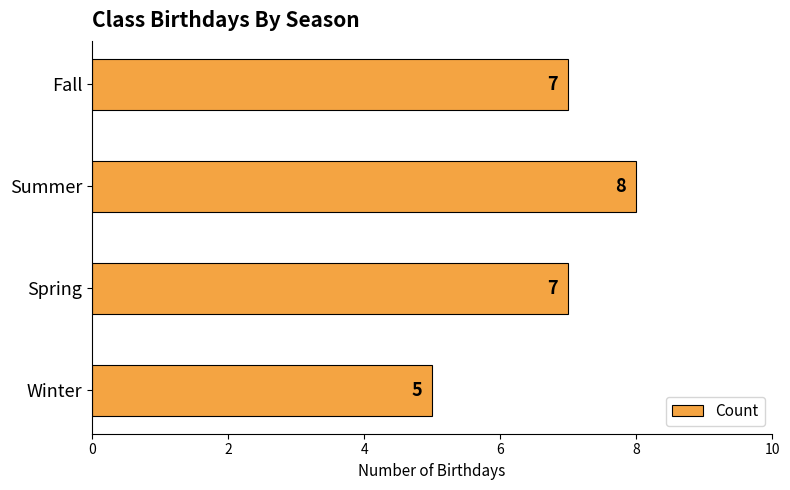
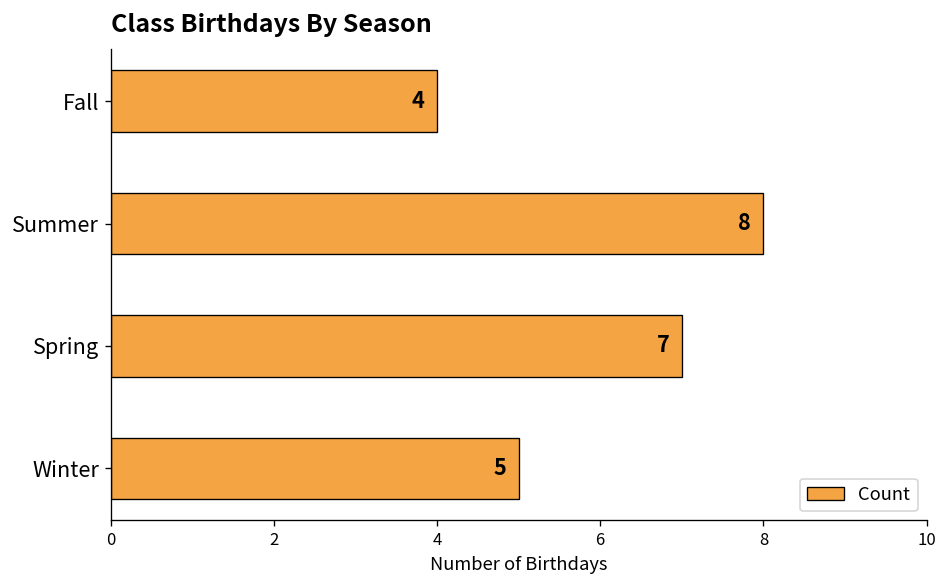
  {
-   "Fall": 7,
+   "Fall": 4,
    "Summer": 8,
    "Spring": 7,
    "Winter": 5
  }
